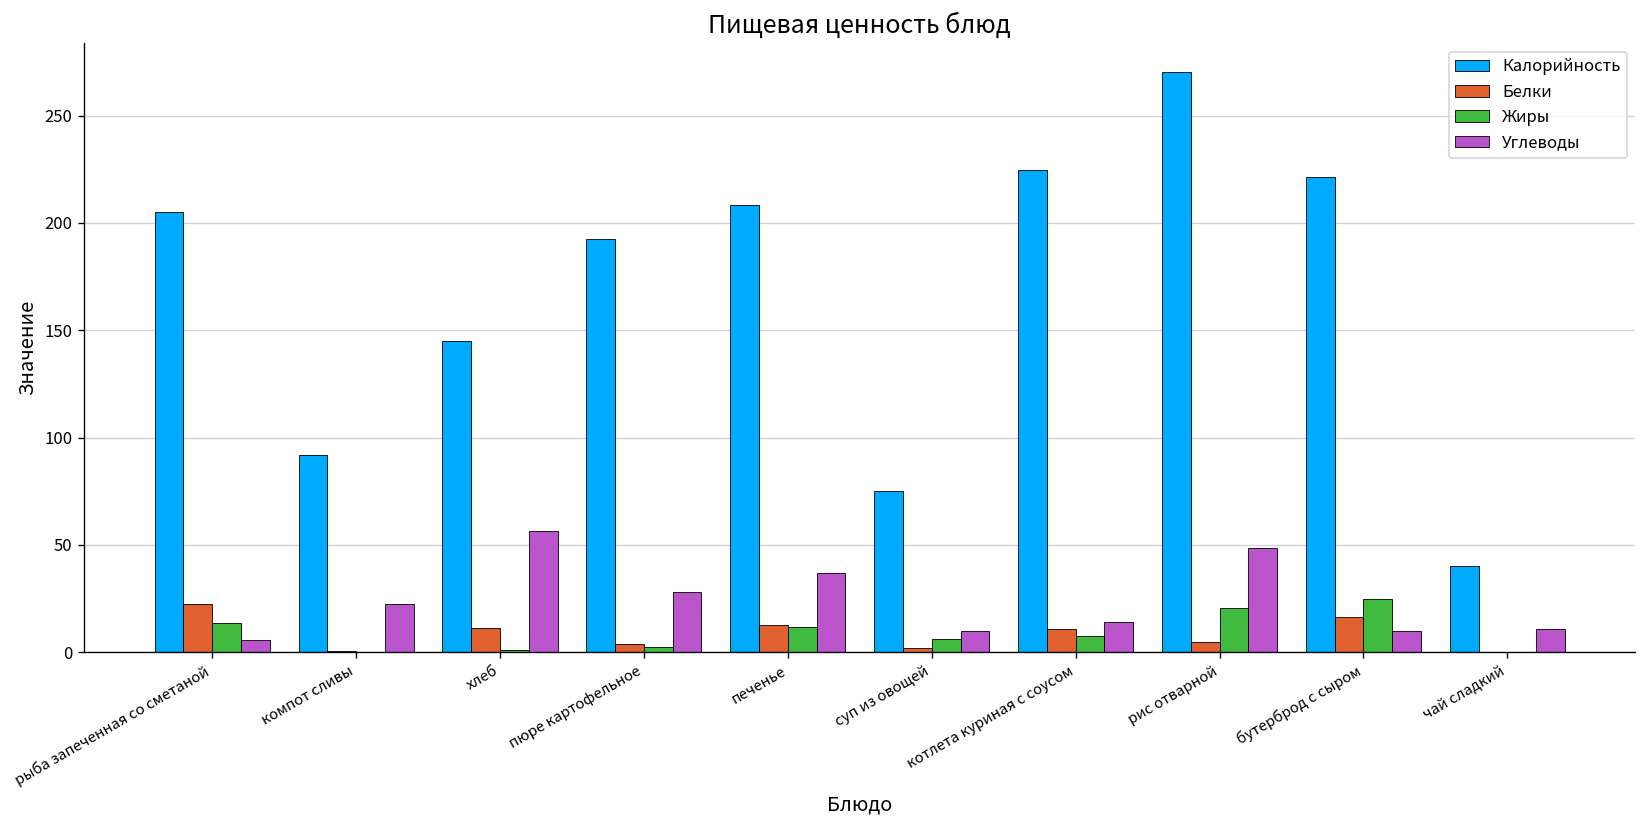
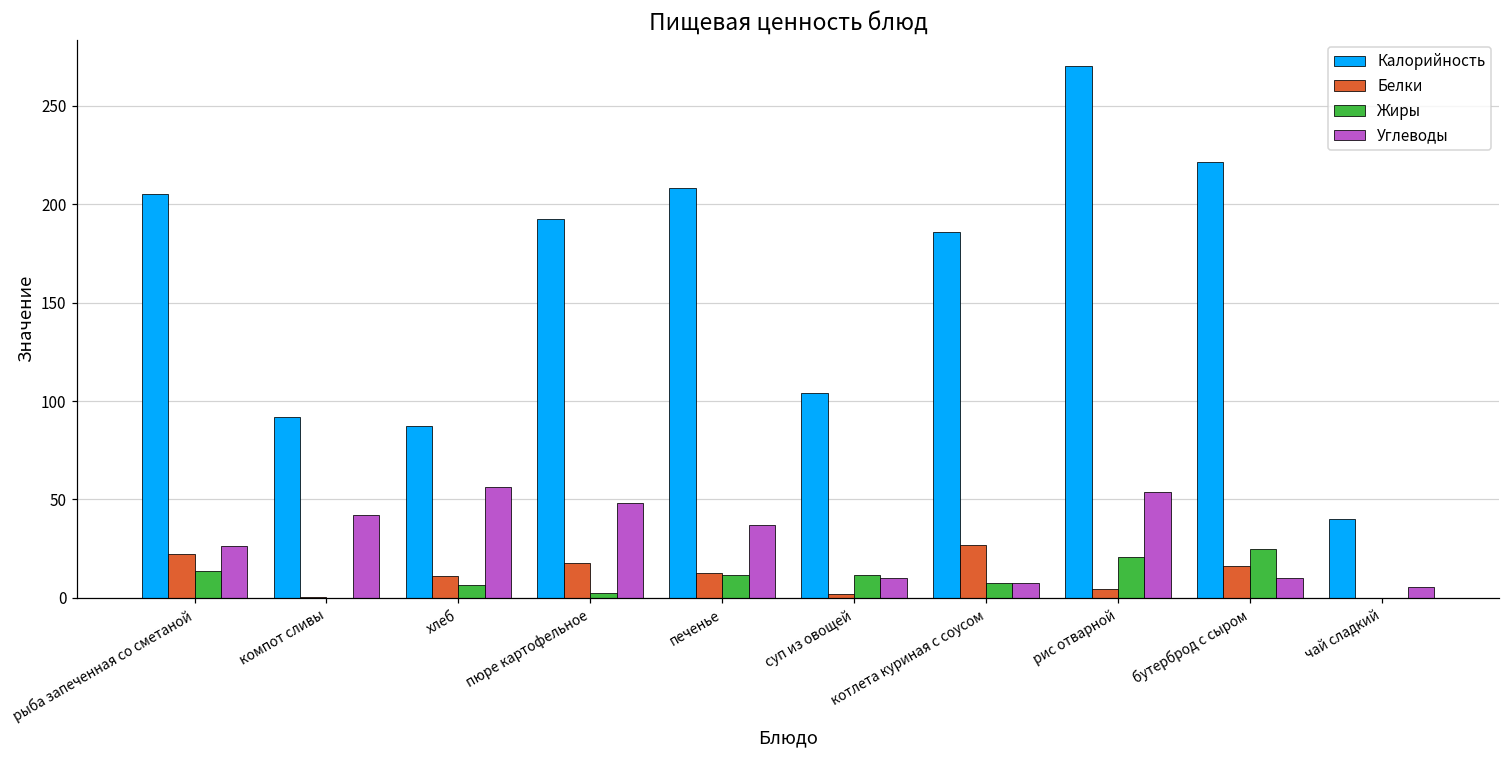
  {
    "Калорийность": {
      "рыба запеченная со сметаной": 205,
      "компот сливы": 92,
-     "хлеб": 145,
+     "хлеб": 87,
      "пюре картофельное": 193,
      "печенье": 209,
-     "суп из овощей": 75,
-     "котлета куриная с соусом": 225,
+     "суп из овощей": 104,
+     "котлета куриная с соусом": 186,
      "рис отварной": 270,
      "бутерброд с сыром": 222,
      "чай сладкий": 40
    },
    "Белки": {
      "рыба запеченная со сметаной": 22,
      "хлеб": 11,
-     "пюре картофельное": 4,
+     "пюре картофельное": 18,
      "печенье": 13,
      "суп из овощей": 2,
-     "котлета куриная с соусом": 11,
+     "котлета куриная с соусом": 27,
      "рис отварной": 5,
      "бутерброд с сыром": 16,
      "чай сладкий": 0
    },
    "Жиры": {
      "рыба запеченная со сметаной": 13,
      "компот сливы": 0,
-     "хлеб": 1,
+     "хлеб": 7,
      "пюре картофельное": 3,
      "печенье": 12,
-     "суп из овощей": 6,
+     "суп из овощей": 12,
      "котлета куриная с соусом": 8,
      "рис отварной": 21,
      "бутерброд с сыром": 25,
      "чай сладкий": 0
    },
    "Углеводы": {
-     "рыба запеченная со сметаной": 6,
-     "компот сливы": 23,
+     "рыба запеченная со сметаной": 26,
+     "компот сливы": 42,
      "хлеб": 56,
-     "пюре картофельное": 28,
+     "пюре картофельное": 48,
      "печенье": 37,
      "суп из овощей": 10,
-     "котлета куриная с соусом": 14,
-     "рис отварной": 48,
+     "котлета куриная с соусом": 8,
+     "рис отварной": 54,
      "бутерброд с сыром": 10,
-     "чай сладкий": 11
+     "чай сладкий": 5
    }
  }
